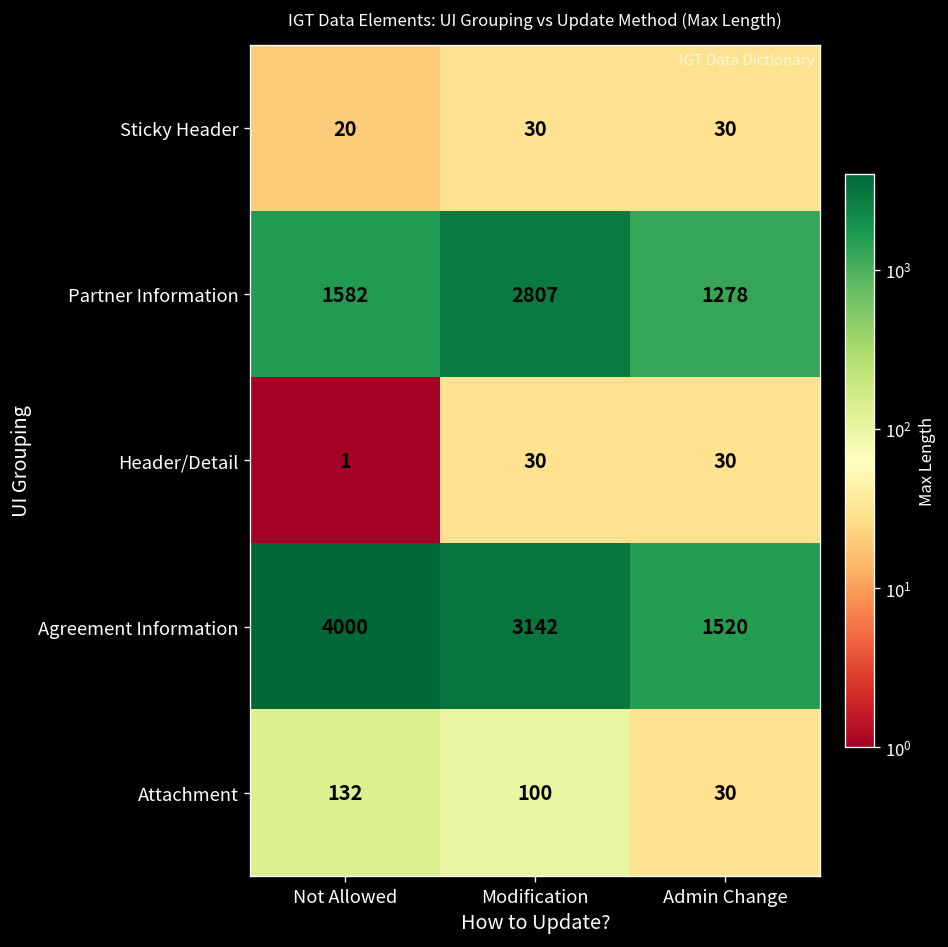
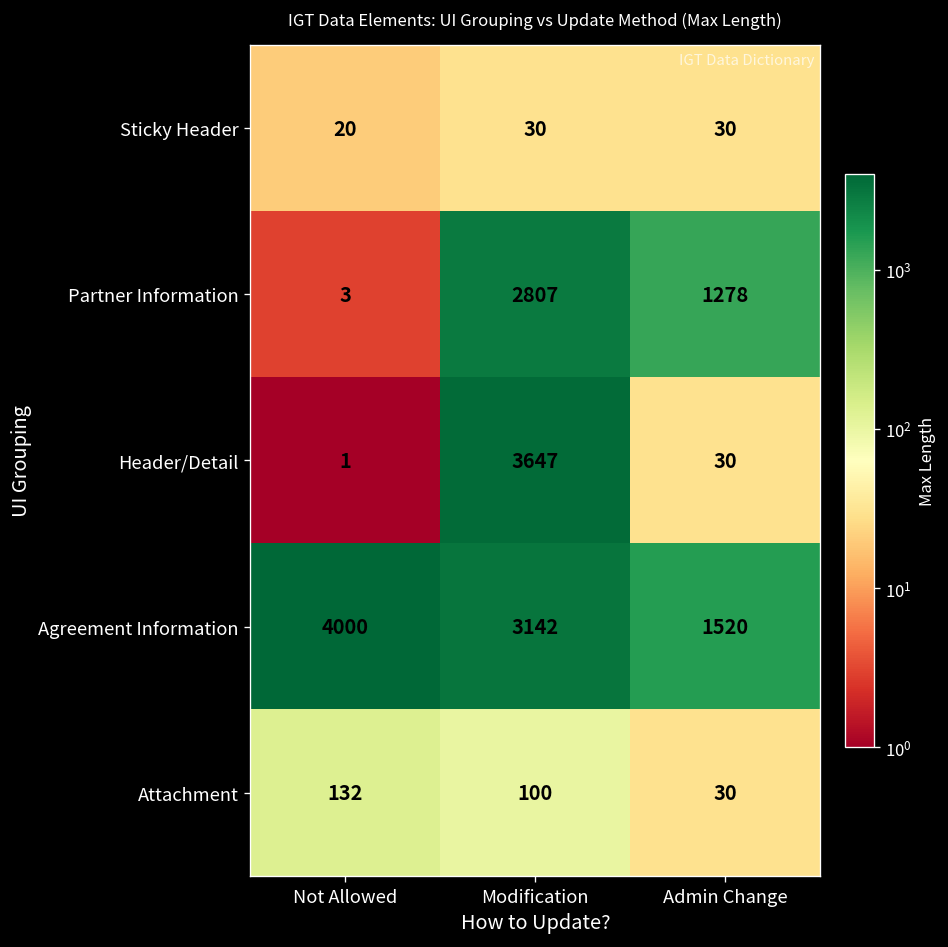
  {
    "Sticky Header": {
      "Not Allowed": 20,
      "Modification": 30
    },
    "Partner Information": {
-     "Not Allowed": 1582,
+     "Not Allowed": 3,
      "Modification": 2807,
      "Admin Change": 1278
    },
    "Header/Detail": {
      "Not Allowed": 1,
-     "Modification": 30,
+     "Modification": 3647,
      "Admin Change": 30
    },
    "Agreement Information": {
      "Not Allowed": 4000,
      "Modification": 3142,
      "Admin Change": 1520
    },
    "Attachment": {
      "Not Allowed": 132,
      "Modification": 100,
      "Admin Change": 30
    }
  }
